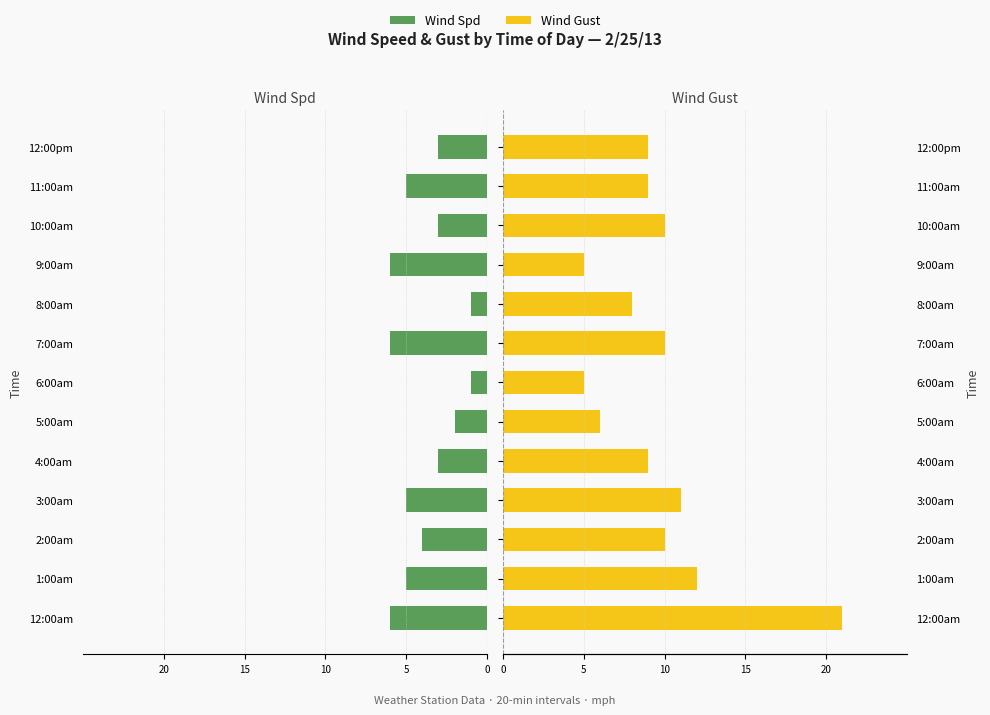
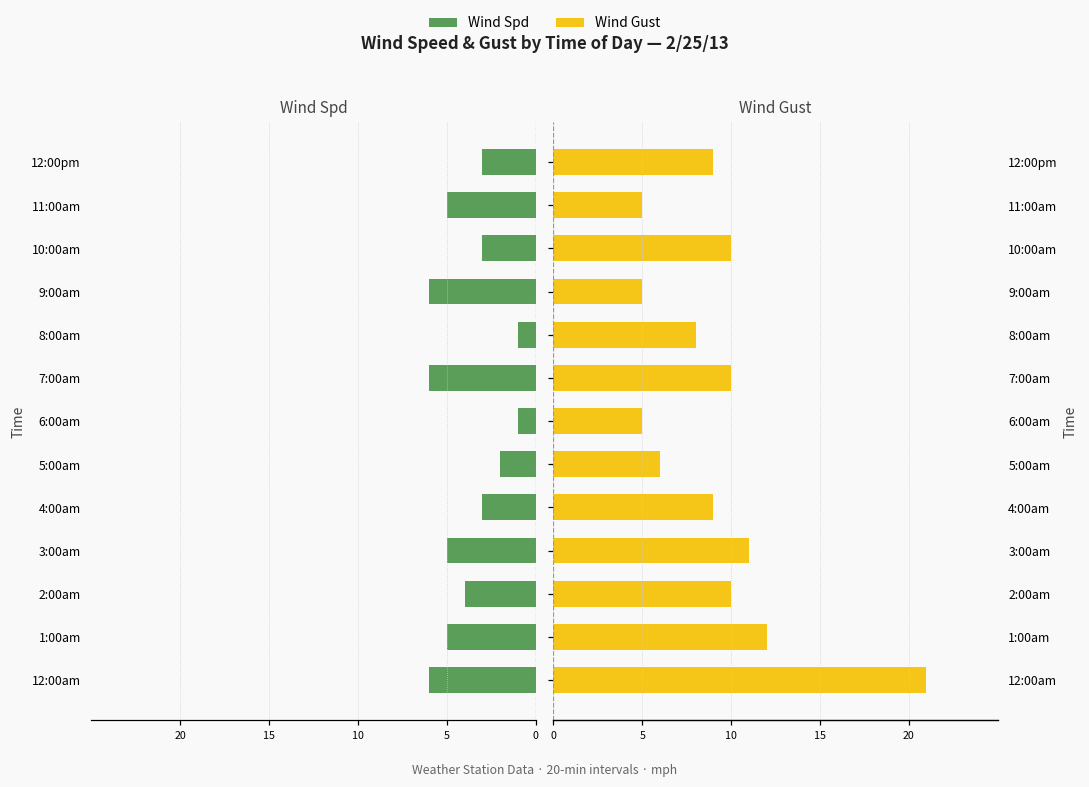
  {
    "Wind Gust": {
      "12:00pm": 9,
-     "11:00am": 9,
+     "11:00am": 5,
      "10:00am": 10,
      "9:00am": 5,
      "8:00am": 8,
      "7:00am": 10,
      "6:00am": 5,
      "5:00am": 6,
      "4:00am": 9,
      "3:00am": 11,
      "2:00am": 10,
      "1:00am": 12,
      "12:00am": 21
    }
  }
